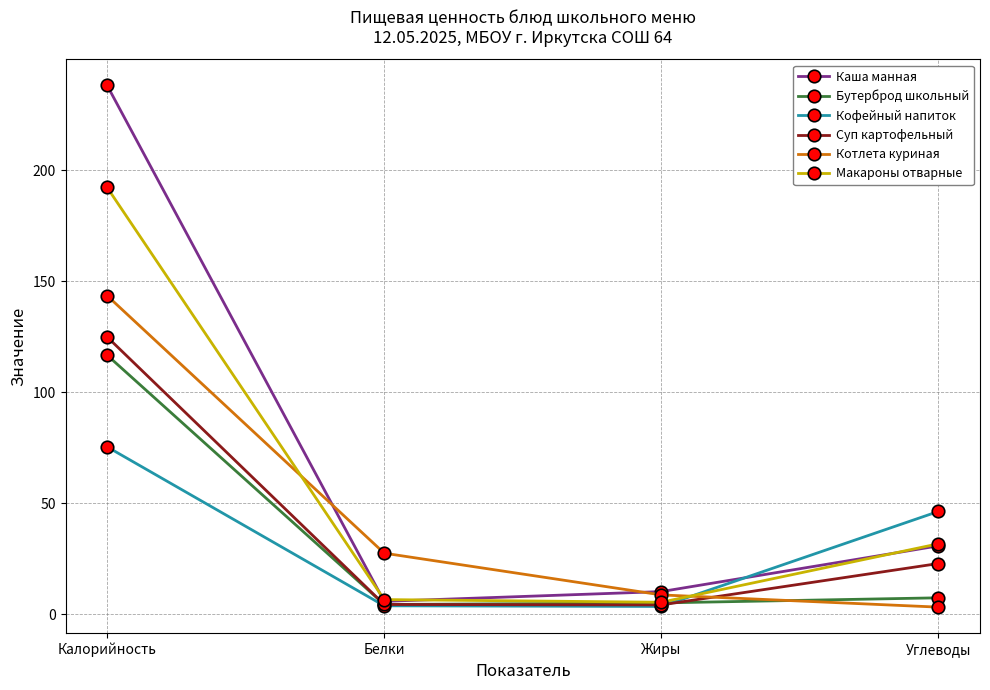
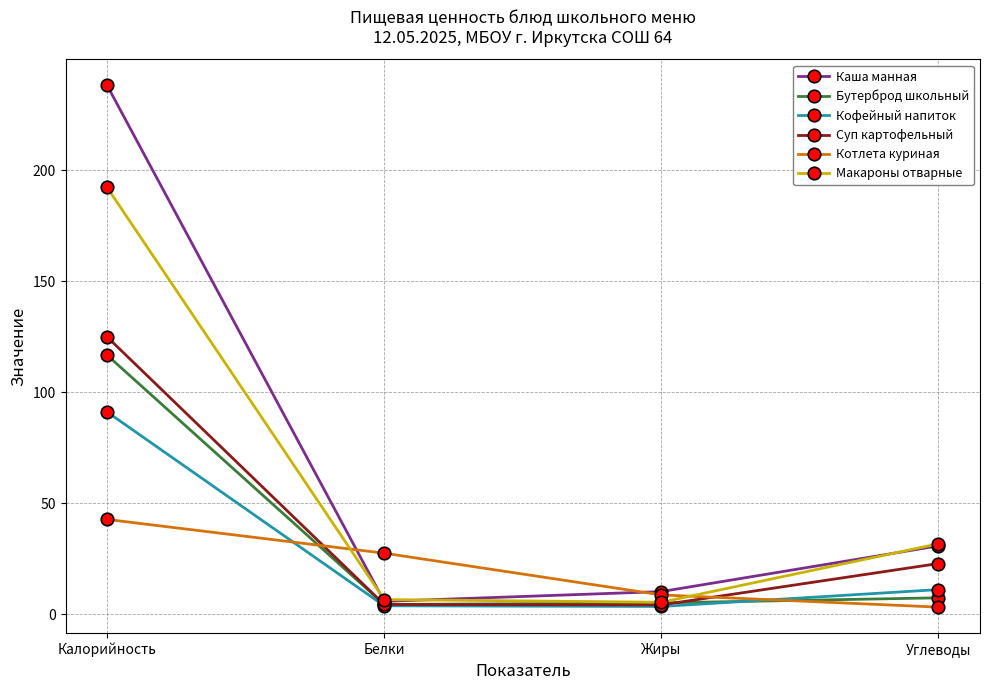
  {
    "Каша манная": {
      "Калорийность": 238,
      "Жиры": 10
    },
    "Бутерброд школьный": {
      "Калорийность": 117,
      "Углеводы": 7
    },
    "Кофейный напиток": {
-     "Калорийность": 75,
-     "Углеводы": 46
+     "Калорийность": 91,
+     "Углеводы": 11
    },
    "Суп картофельный": {
      "Калорийность": 125,
      "Углеводы": 23
    },
    "Котлета куриная": {
-     "Калорийность": 144,
+     "Калорийность": 43,
      "Белки": 28,
      "Жиры": 9,
      "Углеводы": 3
    },
    "Макароны отварные": {
      "Калорийность": 192
    }
  }
